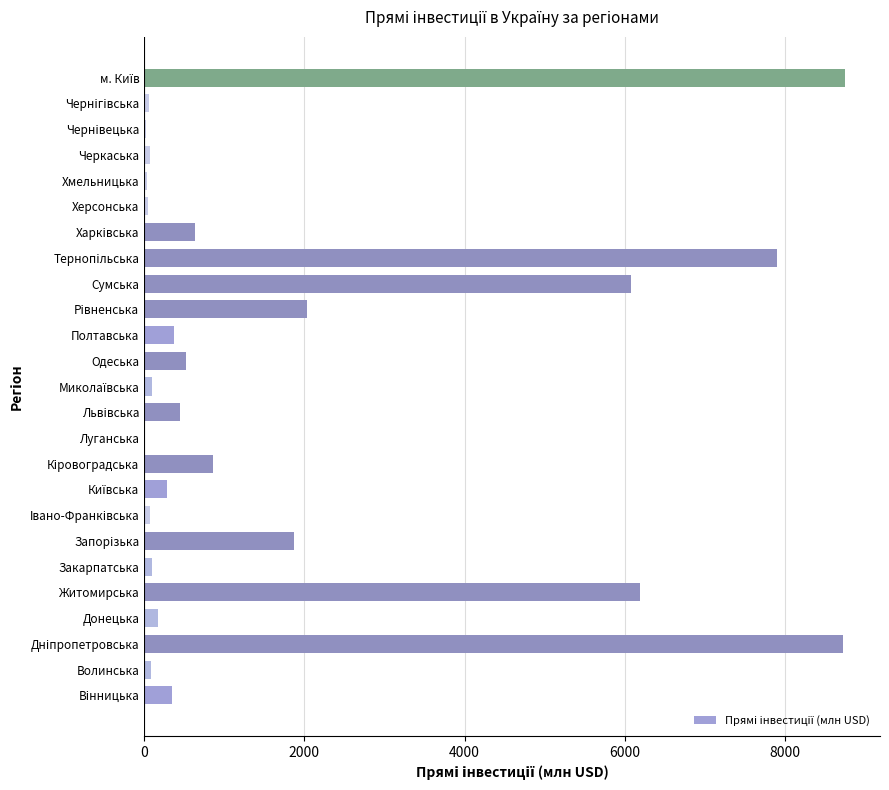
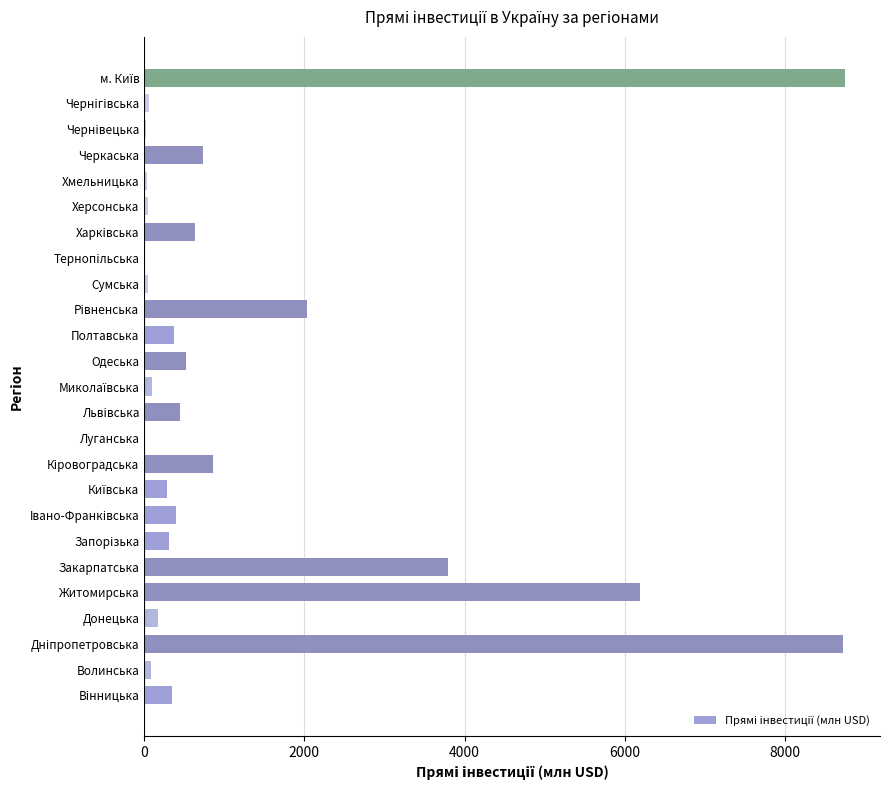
  {
    "м. Київ": 8800,
    "Чернігівська": 100,
-   "Черкаська": 100,
+   "Черкаська": 700,
    "Хмельницька": 0,
    "Херсонська": 0,
    "Харківська": 600,
-   "Тернопільська": 7900,
-   "Сумська": 6100,
+   "Тернопільська": 0,
+   "Сумська": 100,
    "Рівненська": 2000,
    "Полтавська": 400,
    "Одеська": 500,
    "Миколаївська": 100,
    "Львівська": 400,
    "Кіровоградська": 900,
    "Київська": 300,
-   "Івано-Франківська": 100,
-   "Запорізька": 1900,
-   "Закарпатська": 100,
+   "Івано-Франківська": 400,
+   "Запорізька": 300,
+   "Закарпатська": 3800,
    "Житомирська": 6200,
    "Донецька": 200,
    "Дніпропетровська": 8700,
    "Волинська": 100,
    "Вінницька": 300
  }
